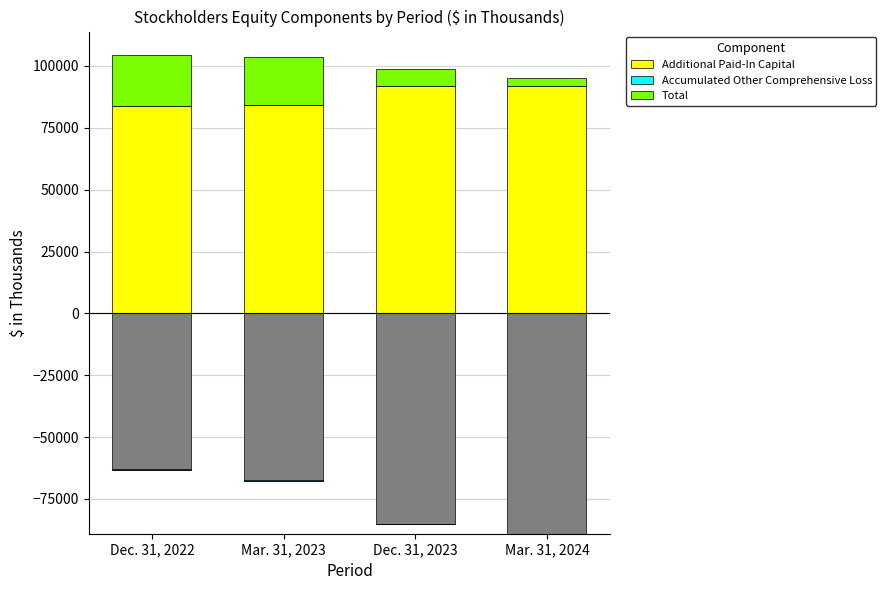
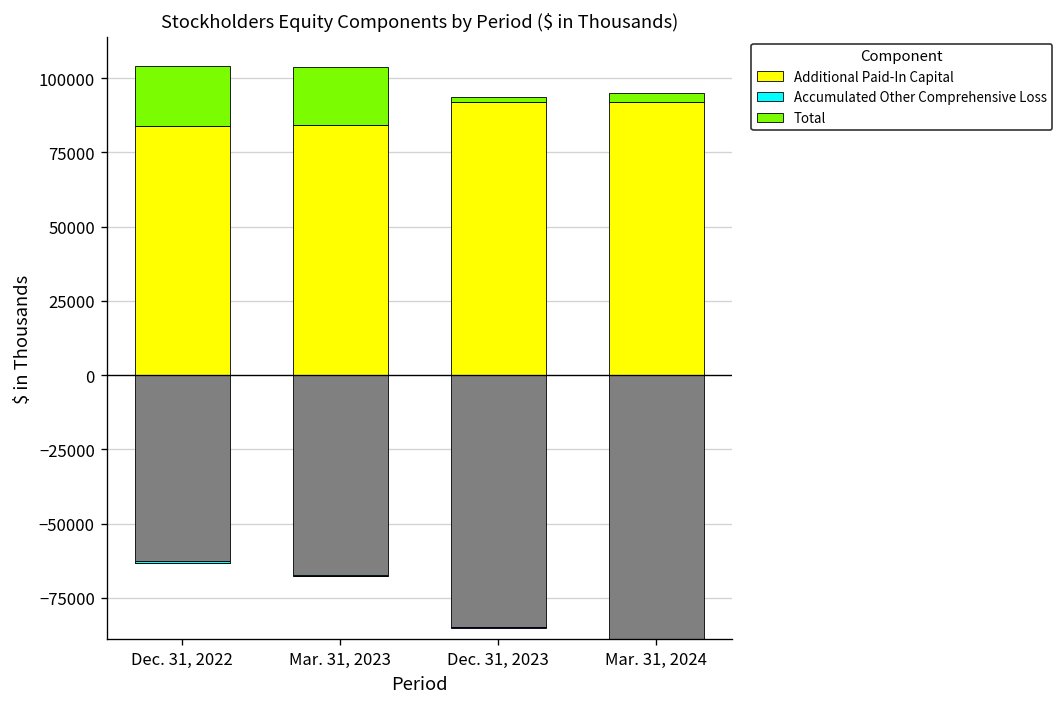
  {
    "Total": {
      "Dec. 31, 2022": 21000,
      "Mar. 31, 2023": 20000,
-     "Dec. 31, 2023": 7000,
+     "Dec. 31, 2023": 2000,
      "Mar. 31, 2024": 3000
    }
  }
